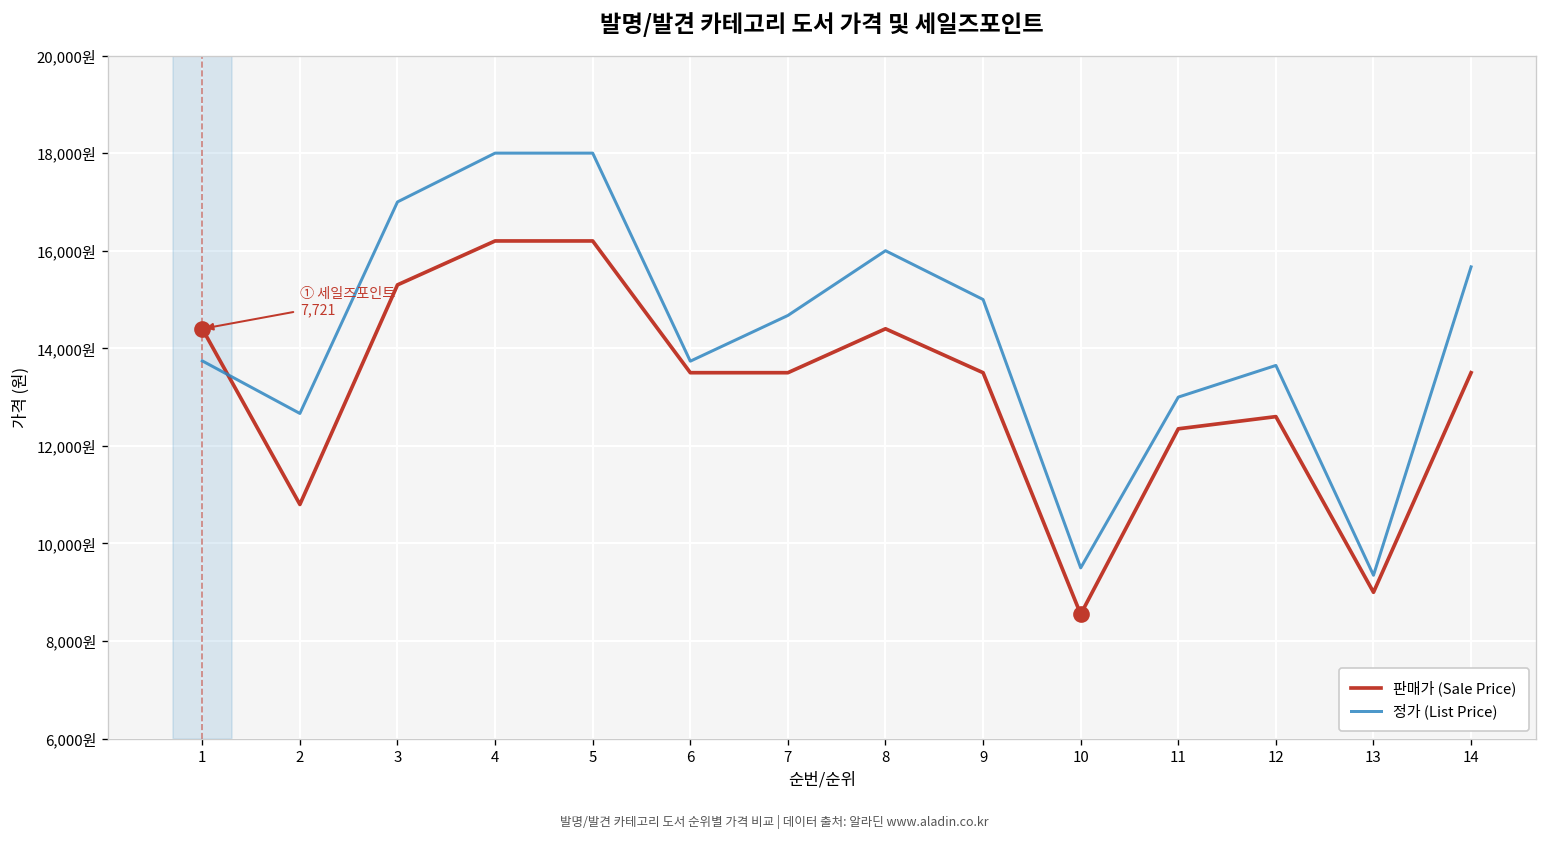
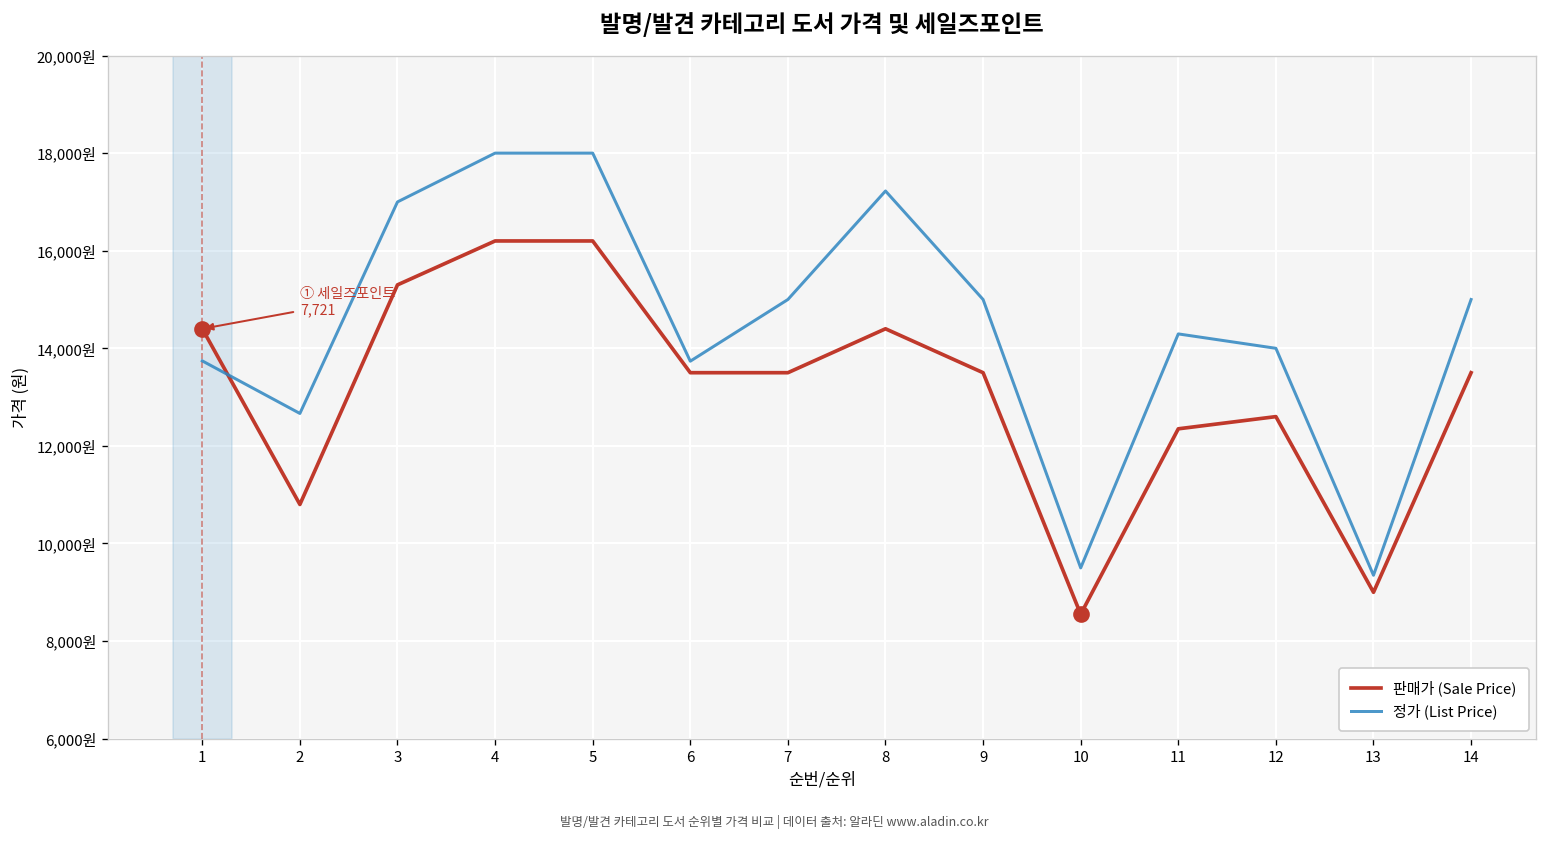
  {
    "정가 (List Price)": {
      "1": "13,700원",
      "2": "12,700원",
      "3": "17,000원",
      "4": "18,000원",
      "5": "18,000원",
      "6": "13,700원",
-     "7": "14,700원",
-     "8": "16,000원",
+     "7": "15,000원",
+     "8": "17,200원",
      "9": "15,000원",
      "10": "9,500원",
-     "11": "13,000원",
-     "12": "13,600원",
+     "11": "14,300원",
+     "12": "14,000원",
      "13": "9,300원",
-     "14": "15,700원"
+     "14": "15,000원"
    }
  }
